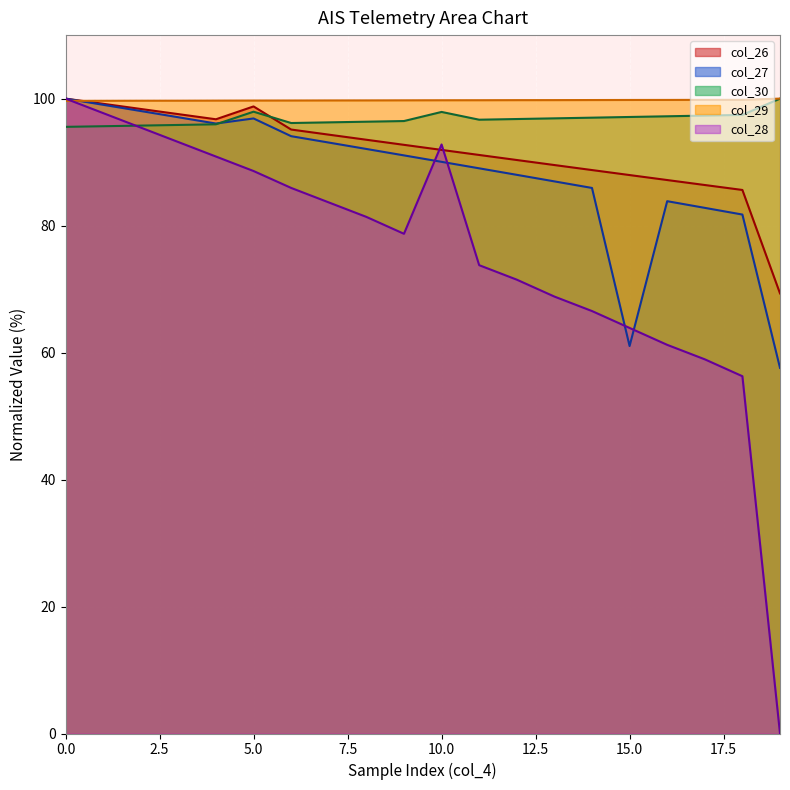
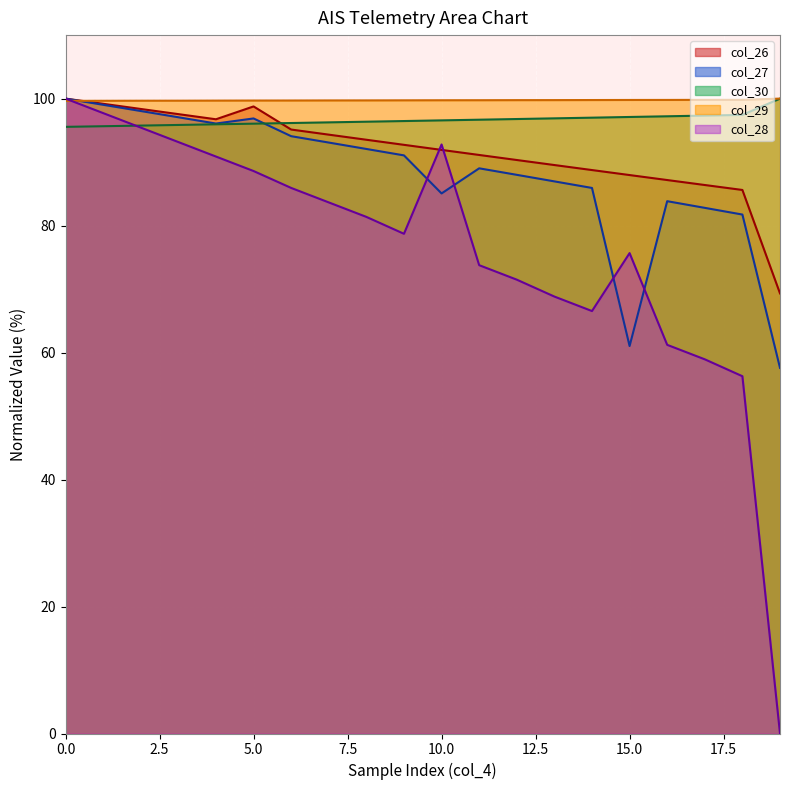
  {
    "col_26": {
      "5.0": 99,
      "10.0": 92,
      "15.0": 88
    },
    "col_27": {
      "5.0": 97,
-     "10.0": 90,
+     "10.0": 85,
      "15.0": 61
    },
    "col_30": {
      "0.0": 96,
-     "5.0": 98,
-     "10.0": 98,
+     "5.0": 96,
+     "10.0": 97,
      "15.0": 97
    },
    "col_29": {
      "5.0": 100,
      "10.0": 100,
      "15.0": 100
    },
    "col_28": {
      "5.0": 89,
      "10.0": 93,
-     "15.0": 64
+     "15.0": 76
    }
  }
